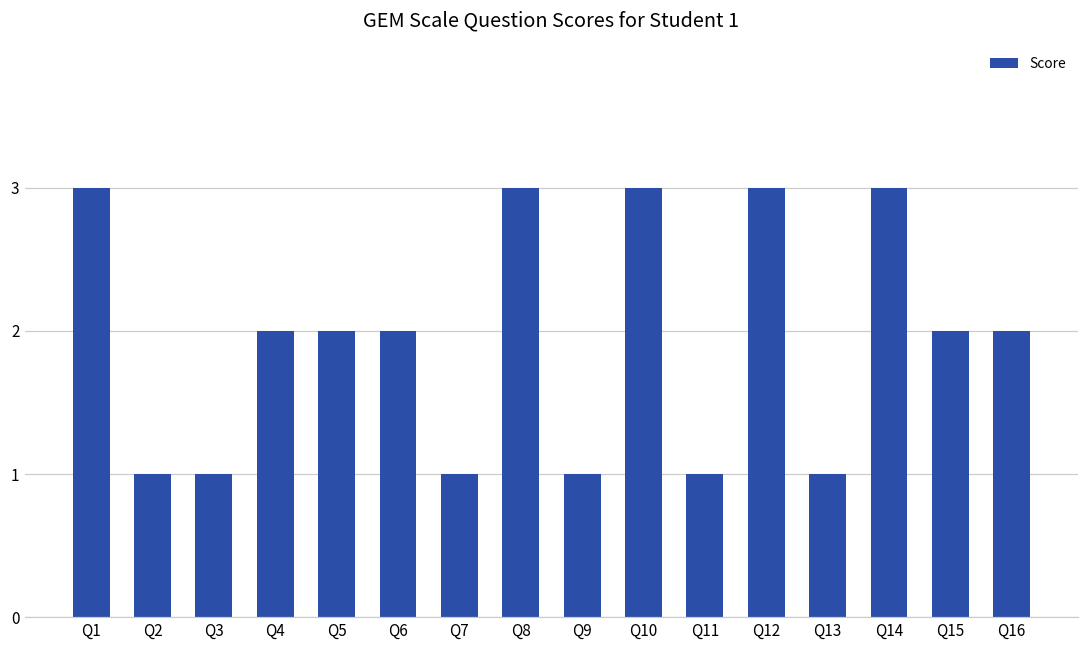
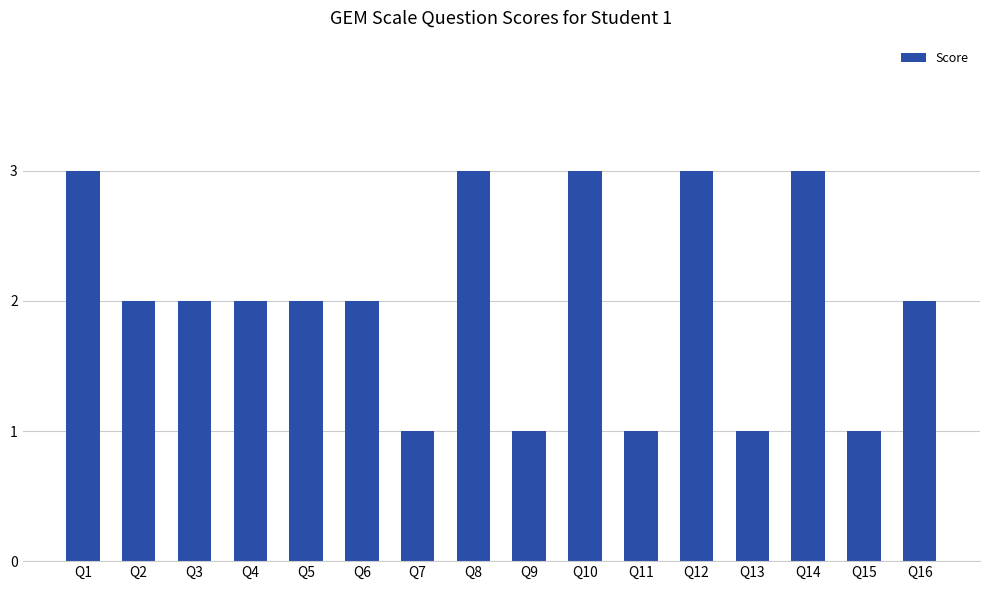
  {
    "Q1": 3,
-   "Q2": 1,
-   "Q3": 1,
+   "Q2": 2,
+   "Q3": 2,
    "Q4": 2,
    "Q5": 2,
    "Q6": 2,
    "Q7": 1,
    "Q8": 3,
    "Q9": 1,
    "Q10": 3,
    "Q11": 1,
    "Q12": 3,
    "Q13": 1,
    "Q14": 3,
-   "Q15": 2,
+   "Q15": 1,
    "Q16": 2
  }
